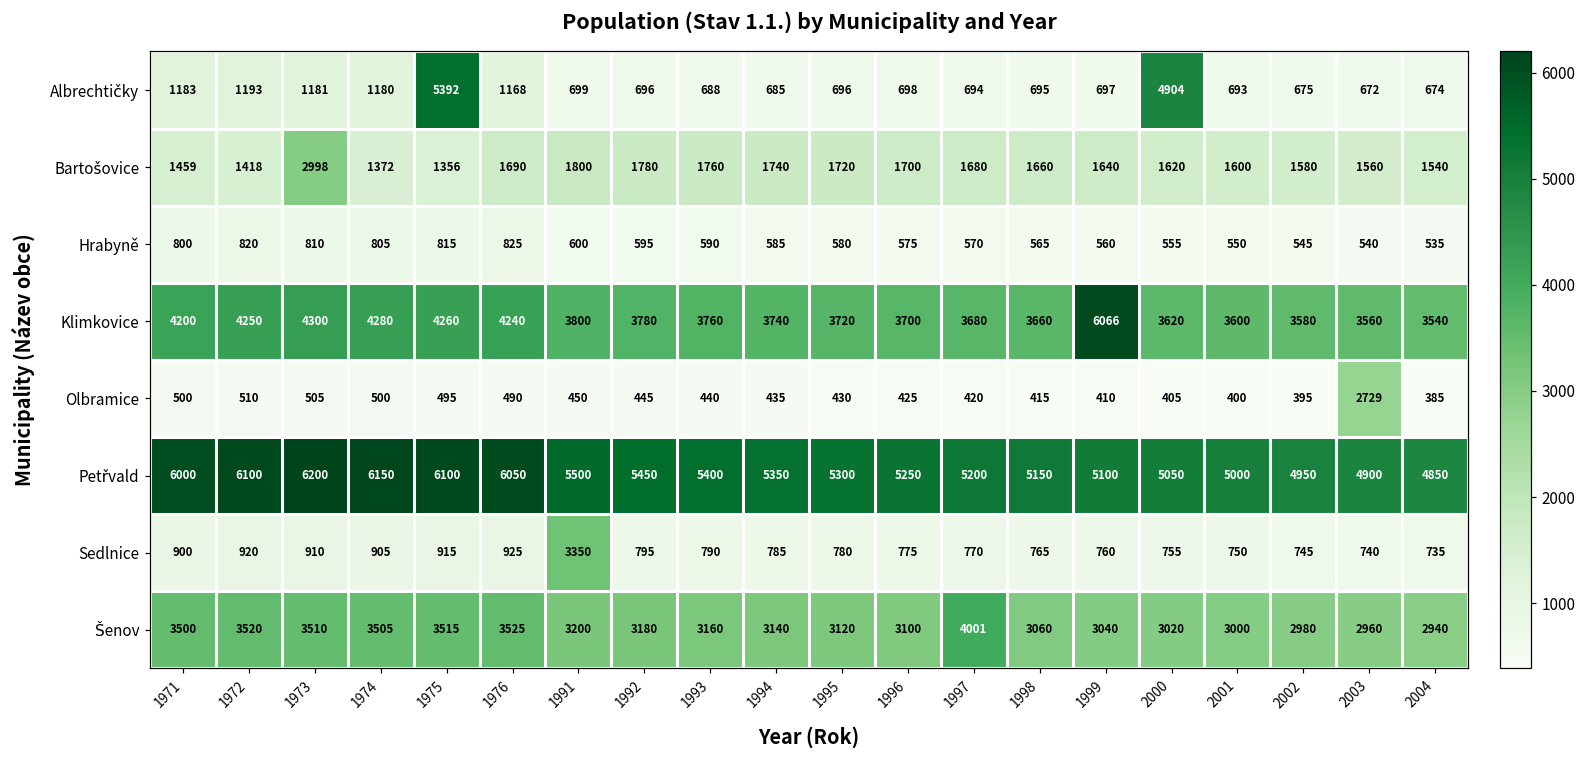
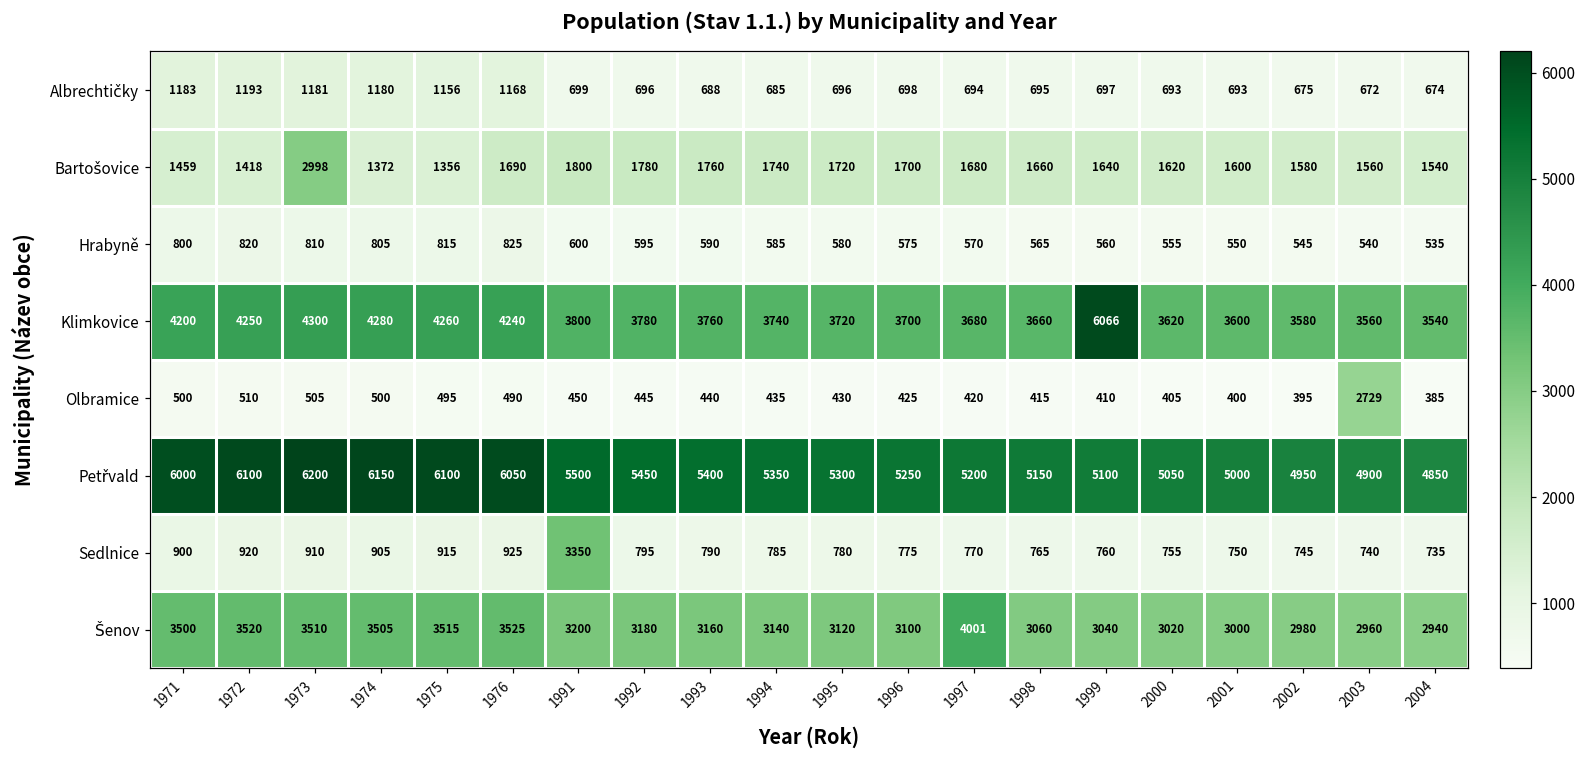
  {
    "Albrechtičky": {
      "1971": 1183,
      "1972": 1193,
      "1973": 1181,
      "1974": 1180,
-     "1975": 5392,
+     "1975": 1156,
      "1976": 1168,
      "1991": 699,
      "1992": 696,
      "1993": 688,
      "1994": 685,
      "1995": 696,
      "1996": 698,
      "1997": 694,
      "1998": 695,
      "1999": 697,
-     "2000": 4904,
+     "2000": 693,
      "2001": 693,
      "2002": 675,
      "2003": 672,
      "2004": 674
    },
    "Bartošovice": {
      "1971": 1459,
      "1972": 1418,
      "1973": 2998,
      "1974": 1372,
      "1975": 1356,
      "1976": 1690,
      "1991": 1800,
      "1992": 1780,
      "1993": 1760,
      "1994": 1740,
      "1995": 1720,
      "1996": 1700,
      "1997": 1680,
      "1998": 1660,
      "1999": 1640,
      "2000": 1620,
      "2001": 1600,
      "2002": 1580,
      "2003": 1560,
      "2004": 1540
    },
    "Hrabyně": {
      "1971": 800,
      "1972": 820,
      "1973": 810,
      "1974": 805,
      "1975": 815,
      "1976": 825,
      "1991": 600,
      "1992": 595,
      "1993": 590,
      "1994": 585,
      "1995": 580,
      "1996": 575,
      "1997": 570,
      "1998": 565,
      "1999": 560,
      "2000": 555,
      "2001": 550,
      "2002": 545,
      "2003": 540,
      "2004": 535
    },
    "Klimkovice": {
      "1971": 4200,
      "1972": 4250,
      "1973": 4300,
      "1974": 4280,
      "1975": 4260,
      "1976": 4240,
      "1991": 3800,
      "1992": 3780,
      "1993": 3760,
      "1994": 3740,
      "1995": 3720,
      "1996": 3700,
      "1997": 3680,
      "1998": 3660,
      "1999": 6066,
      "2000": 3620,
      "2001": 3600,
      "2002": 3580,
      "2003": 3560,
      "2004": 3540
    },
    "Olbramice": {
      "1971": 500,
      "1972": 510,
      "1973": 505,
      "1974": 500,
      "1975": 495,
      "1976": 490,
      "1991": 450,
      "1992": 445,
      "1993": 440,
      "1994": 435,
      "1995": 430,
      "1996": 425,
      "1997": 420,
      "1998": 415,
      "1999": 410,
      "2000": 405,
      "2001": 400,
      "2002": 395,
      "2003": 2729,
      "2004": 385
    },
    "Petřvald": {
      "1971": 6000,
      "1972": 6100,
      "1973": 6200,
      "1974": 6150,
      "1975": 6100,
      "1976": 6050,
      "1991": 5500,
      "1992": 5450,
      "1993": 5400,
      "1994": 5350,
      "1995": 5300,
      "1996": 5250,
      "1997": 5200,
      "1998": 5150,
      "1999": 5100,
      "2000": 5050,
      "2001": 5000,
      "2002": 4950,
      "2003": 4900,
      "2004": 4850
    },
    "Sedlnice": {
      "1971": 900,
      "1972": 920,
      "1973": 910,
      "1974": 905,
      "1975": 915,
      "1976": 925,
      "1991": 3350,
      "1992": 795,
      "1993": 790,
      "1994": 785,
      "1995": 780,
      "1996": 775,
      "1997": 770,
      "1998": 765,
      "1999": 760,
      "2000": 755,
      "2001": 750,
      "2002": 745,
      "2003": 740,
      "2004": 735
    },
    "Šenov": {
      "1971": 3500,
      "1972": 3520,
      "1973": 3510,
      "1974": 3505,
      "1975": 3515,
      "1976": 3525,
      "1991": 3200,
      "1992": 3180,
      "1993": 3160,
      "1994": 3140,
      "1995": 3120,
      "1996": 3100,
      "1997": 4001,
      "1998": 3060,
      "1999": 3040,
      "2000": 3020,
      "2001": 3000,
      "2002": 2980,
      "2003": 2960,
      "2004": 2940
    }
  }
